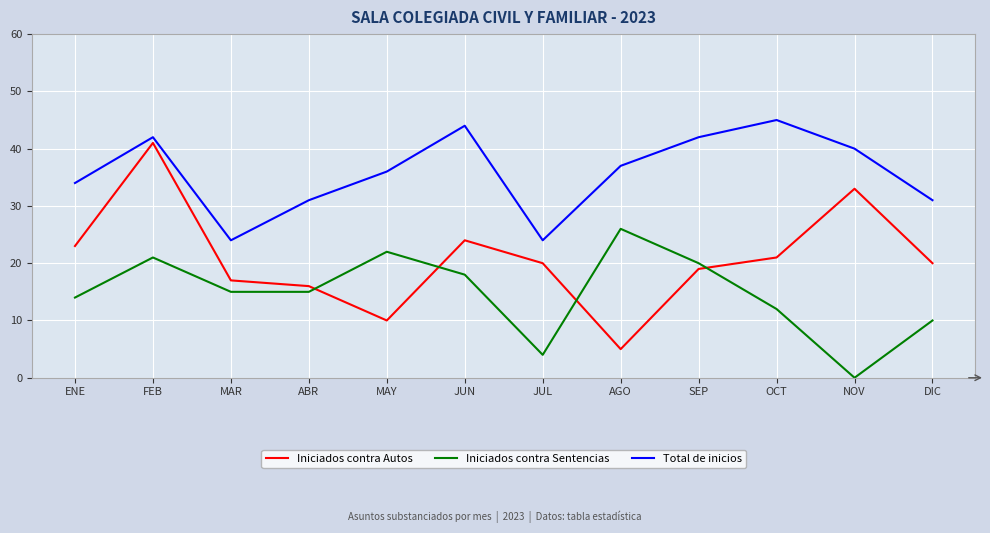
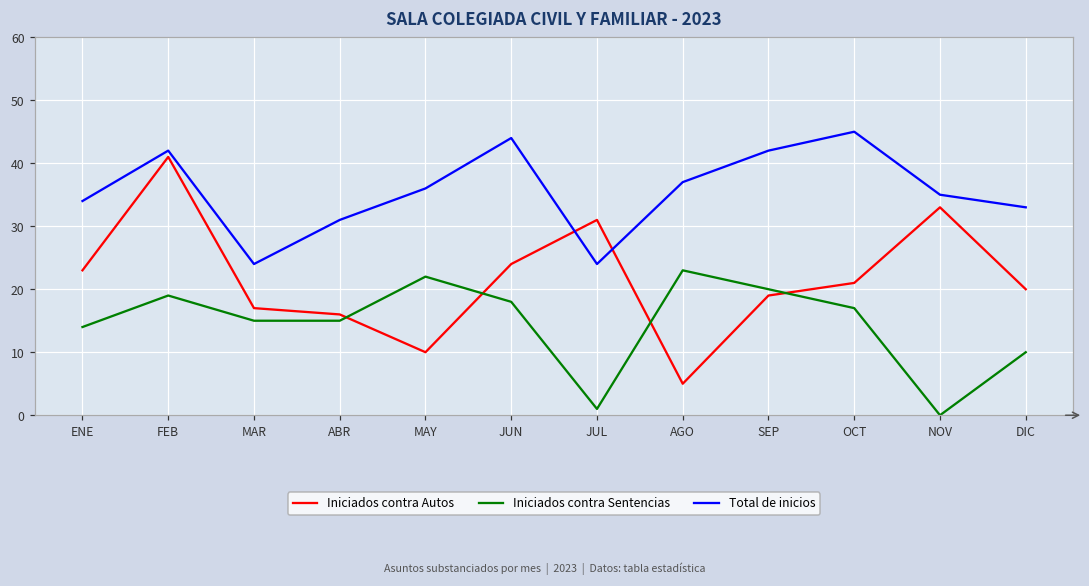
  {
    "Iniciados contra Autos": {
      "ENE": 23,
      "FEB": 41,
      "MAR": 17,
      "ABR": 16,
      "MAY": 10,
      "JUN": 24,
-     "JUL": 20,
+     "JUL": 31,
      "AGO": 5,
      "SEP": 19,
      "OCT": 21,
      "NOV": 33,
      "DIC": 20
    },
    "Iniciados contra Sentencias": {
      "ENE": 14,
-     "FEB": 21,
+     "FEB": 19,
      "MAR": 15,
      "ABR": 15,
      "MAY": 22,
      "JUN": 18,
-     "JUL": 4,
-     "AGO": 26,
+     "JUL": 1,
+     "AGO": 23,
      "SEP": 20,
-     "OCT": 12,
+     "OCT": 17,
      "NOV": 0,
      "DIC": 10
    },
    "Total de inicios": {
      "ENE": 34,
      "FEB": 42,
      "MAR": 24,
      "ABR": 31,
      "MAY": 36,
      "JUN": 44,
      "JUL": 24,
      "AGO": 37,
      "SEP": 42,
      "OCT": 45,
-     "NOV": 40,
-     "DIC": 31
+     "NOV": 35,
+     "DIC": 33
    }
  }
